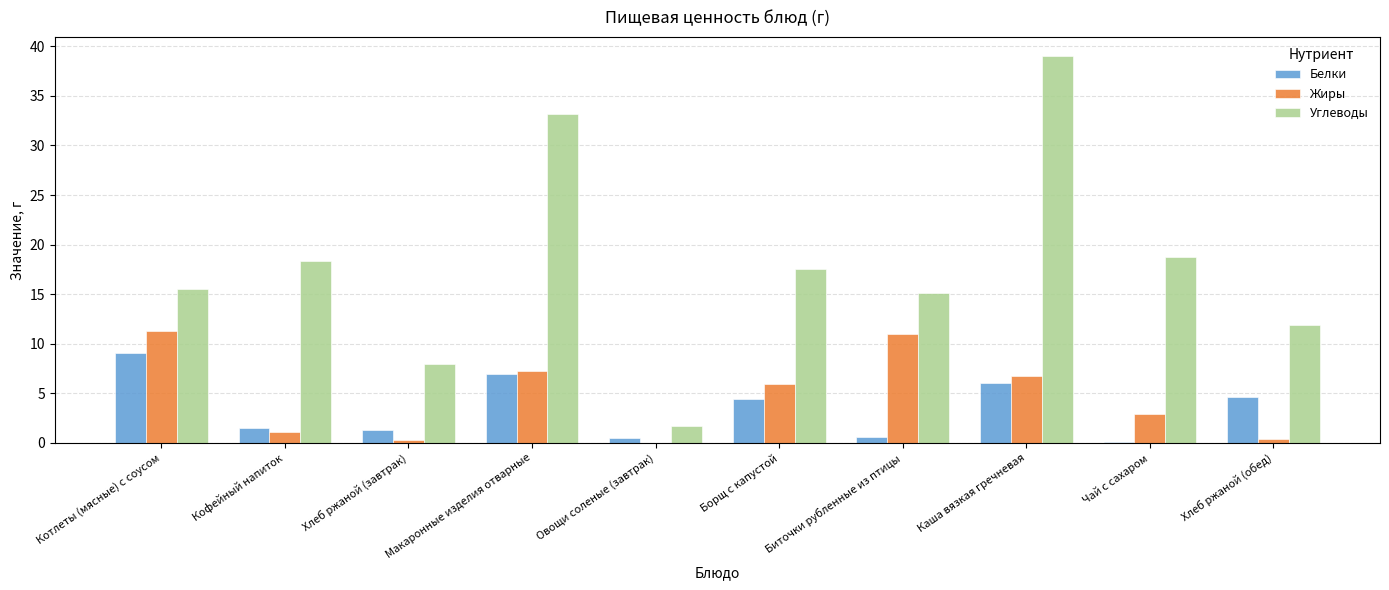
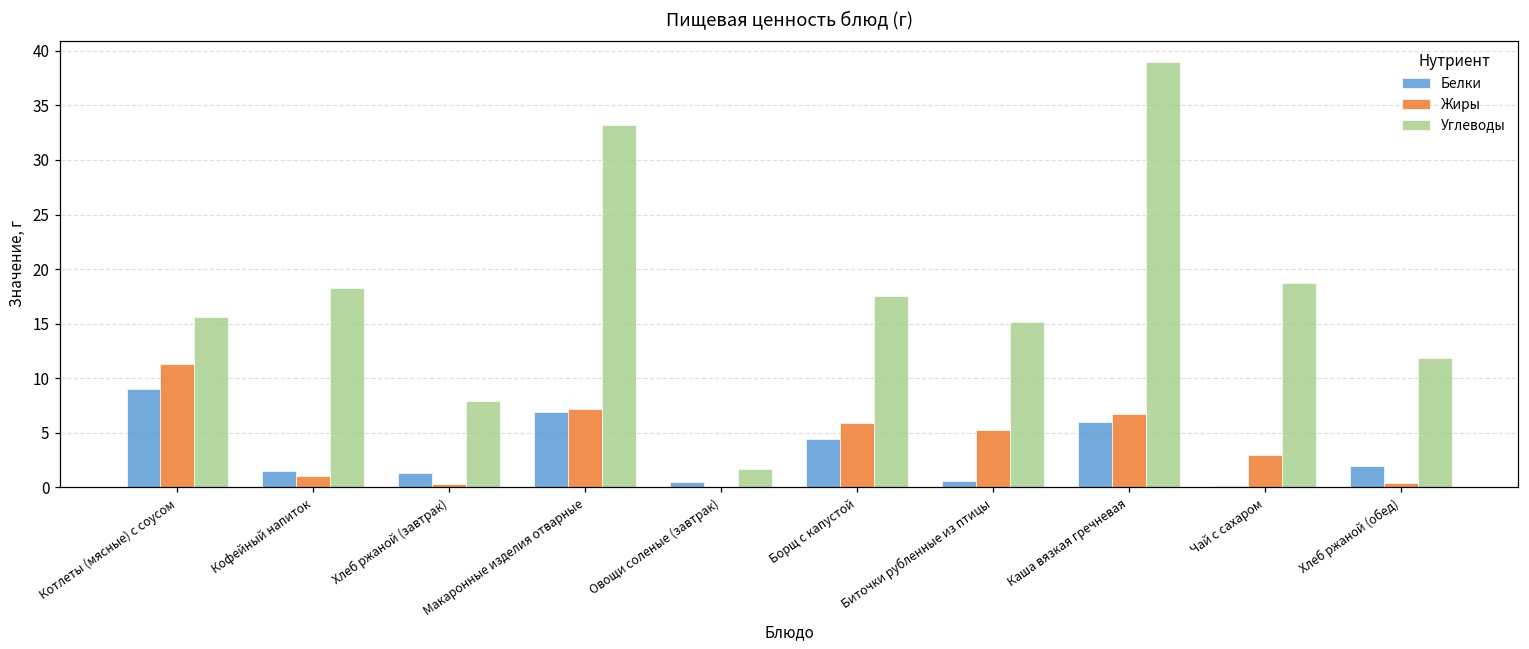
  {
    "Белки": {
      "Котлеты (мясные) с соусом": 9,
      "Кофейный напиток": 2,
      "Хлеб ржаной (завтрак)": 1,
      "Макаронные изделия отварные": 7,
      "Овощи соленые (завтрак)": 0,
      "Борщ с капустой": 4,
      "Биточки рубленные из птицы": 1,
      "Каша вязкая гречневая": 6,
-     "Хлеб ржаной (обед)": 5
+     "Хлеб ржаной (обед)": 2
    },
    "Жиры": {
      "Котлеты (мясные) с соусом": 11,
      "Кофейный напиток": 1,
      "Макаронные изделия отварные": 7,
      "Овощи соленые (завтрак)": 0,
      "Борщ с капустой": 6,
-     "Биточки рубленные из птицы": 11,
+     "Биточки рубленные из птицы": 5,
      "Каша вязкая гречневая": 7,
      "Чай с сахаром": 3,
      "Хлеб ржаной (обед)": 0
    },
    "Углеводы": {
      "Котлеты (мясные) с соусом": 16,
      "Кофейный напиток": 18,
      "Хлеб ржаной (завтрак)": 8,
      "Макаронные изделия отварные": 33,
      "Овощи соленые (завтрак)": 2,
      "Борщ с капустой": 18,
      "Биточки рубленные из птицы": 15,
      "Каша вязкая гречневая": 39,
      "Чай с сахаром": 19,
      "Хлеб ржаной (обед)": 12
    }
  }
